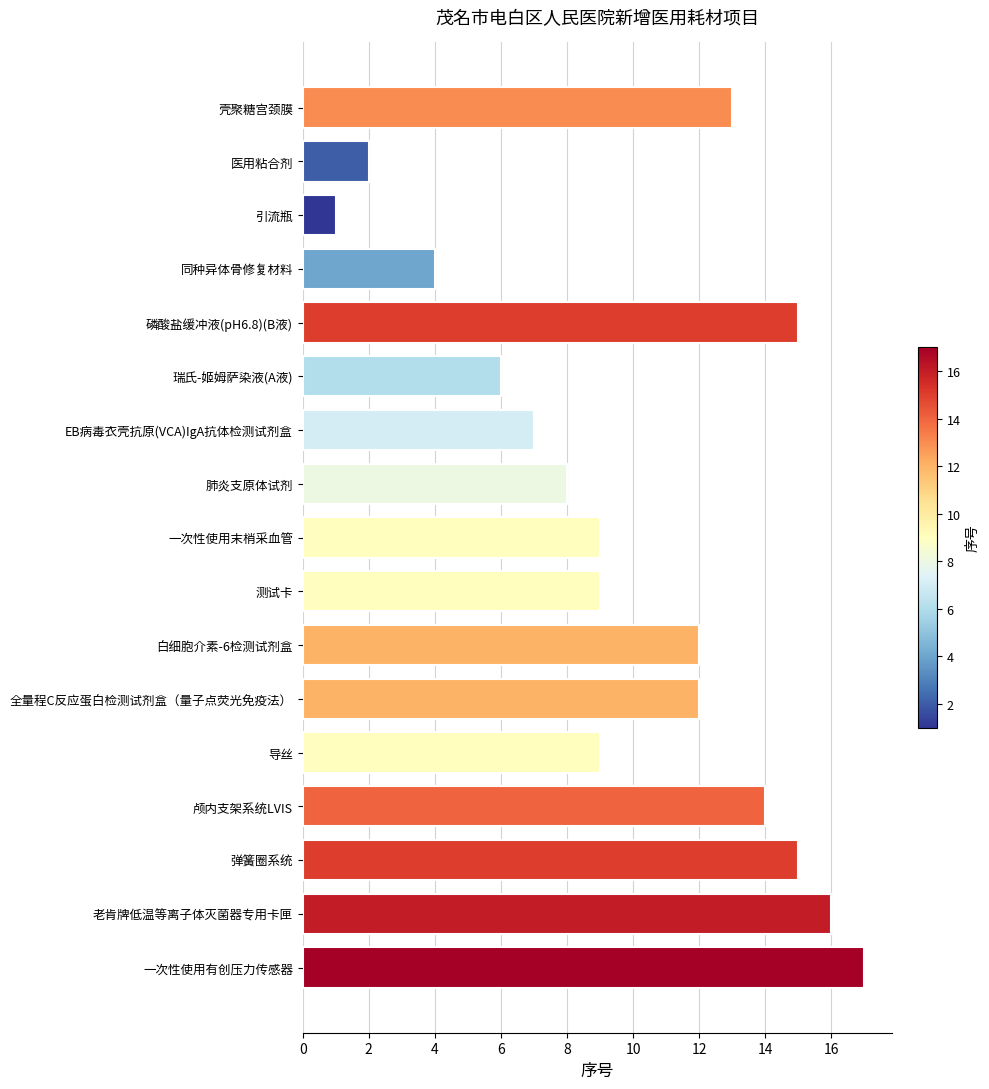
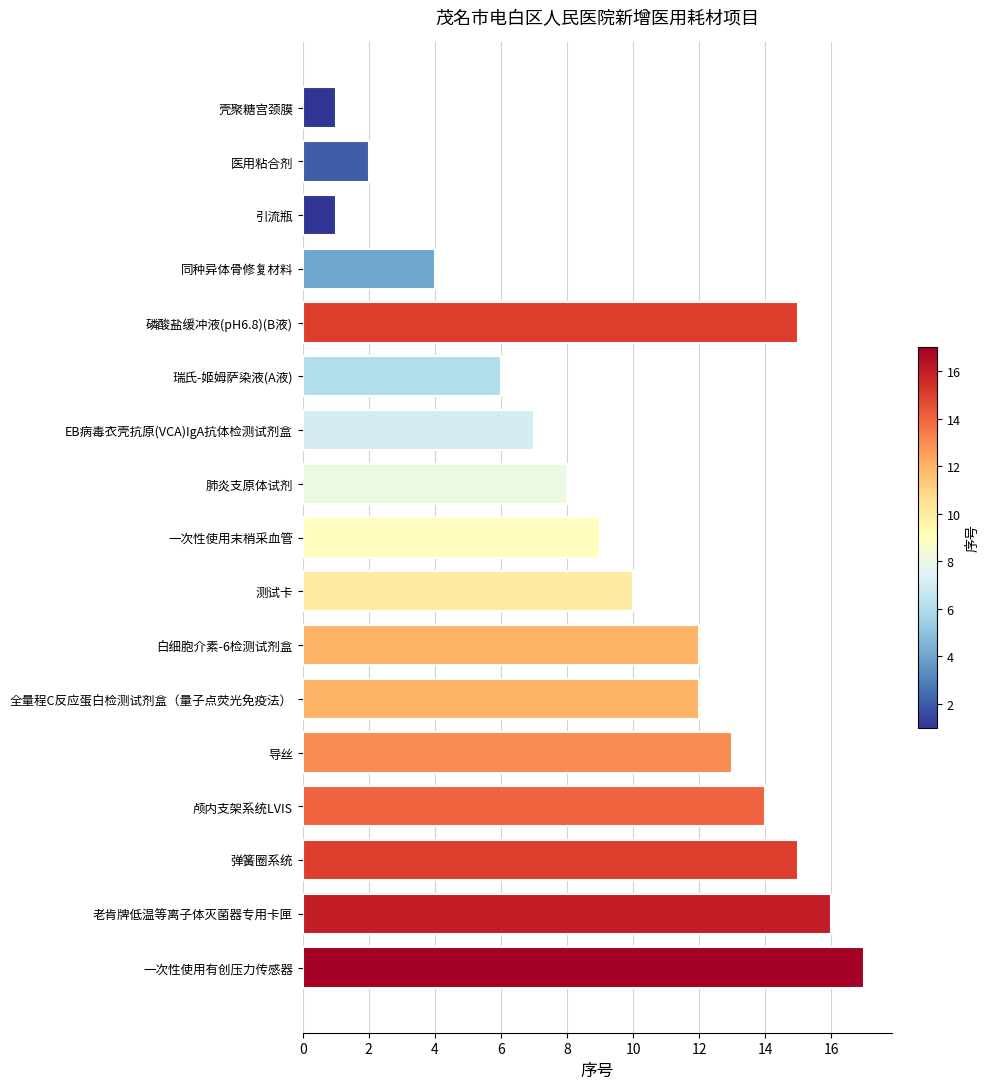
  {
-   "壳聚糖宫颈膜": 13,
+   "壳聚糖宫颈膜": 1,
    "医用粘合剂": 2,
    "引流瓶": 1,
    "同种异体骨修复材料": 4,
    "磷酸盐缓冲液(pH6.8)(B液)": 15,
    "瑞氏-姬姆萨染液(A液)": 6,
    "EB病毒衣壳抗原(VCA)IgA抗体检测试剂盒": 7,
    "肺炎支原体试剂": 8,
    "一次性使用末梢采血管": 9,
-   "测试卡": 9,
+   "测试卡": 10,
    "白细胞介素-6检测试剂盒": 12,
    "全量程C反应蛋白检测试剂盒（量子点荧光免疫法）": 12,
-   "导丝": 9,
+   "导丝": 13,
    "颅内支架系统LVIS": 14,
    "弹簧圈系统": 15,
    "老肯牌低温等离子体灭菌器专用卡匣": 16,
    "一次性使用有创压力传感器": 17
  }
